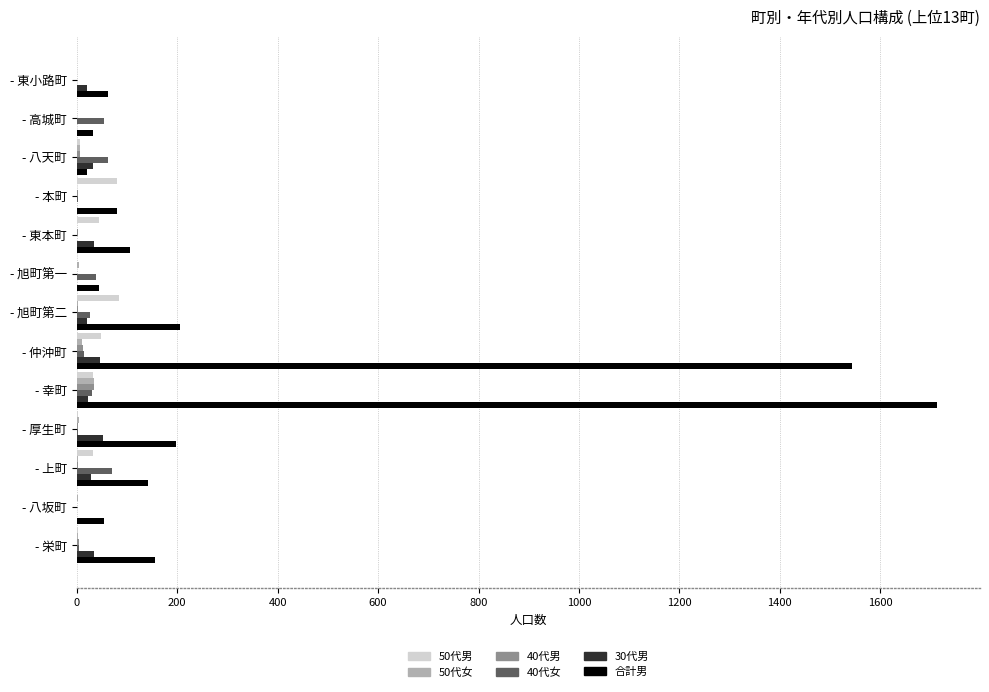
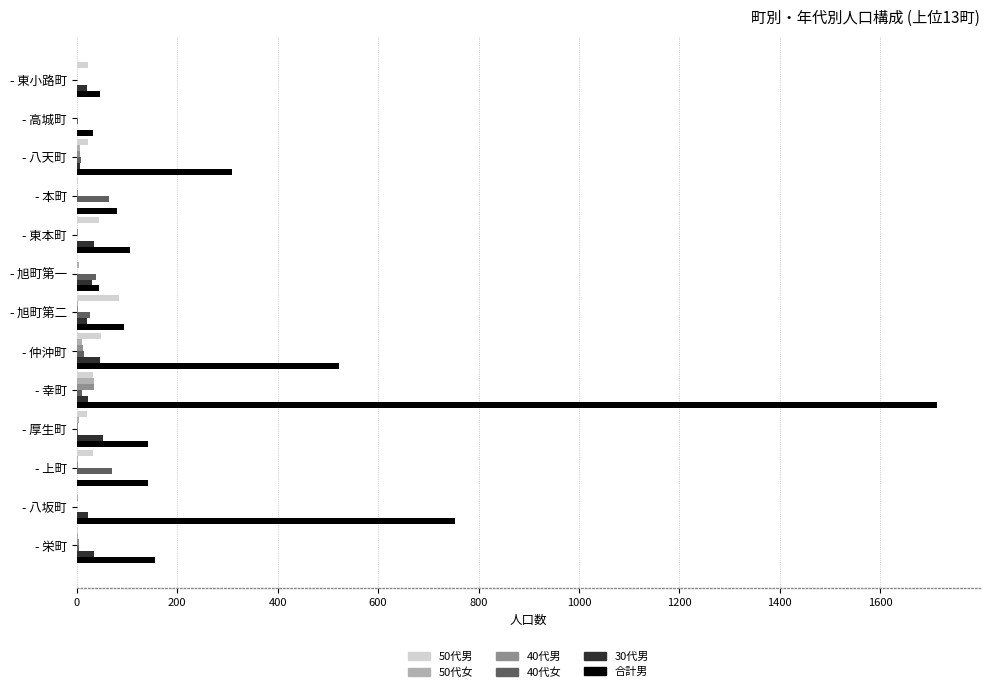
  {
    "50代男": {
-     "- 東小路町": 0,
+     "- 東小路町": 20,
      "- 高城町": 0,
-     "- 八天町": 10,
-     "- 本町": 80,
+     "- 八天町": 20,
+     "- 本町": 0,
      "- 東本町": 50,
      "- 旭町第一": 0,
      "- 旭町第二": 80,
      "- 仲沖町": 50,
      "- 幸町": 30,
-     "- 厚生町": 0,
+     "- 厚生町": 20,
      "- 上町": 30,
      "- 八坂町": 0
    },
    "40代女": {
      "- 東小路町": 0,
-     "- 高城町": 60,
-     "- 八天町": 60,
-     "- 本町": 0,
+     "- 高城町": 0,
+     "- 八天町": 10,
+     "- 本町": 60,
      "- 東本町": 0,
      "- 旭町第一": 40,
      "- 旭町第二": 30,
      "- 仲沖町": 10,
-     "- 幸町": 30,
+     "- 幸町": 10,
      "- 上町": 70,
      "- 栄町": 10
    },
    "30代男": {
      "- 東小路町": 20,
      "- 高城町": 0,
-     "- 八天町": 30,
+     "- 八天町": 10,
      "- 東本町": 30,
-     "- 旭町第一": 0,
+     "- 旭町第一": 30,
      "- 旭町第二": 20,
      "- 仲沖町": 50,
      "- 幸町": 20,
      "- 厚生町": 50,
-     "- 上町": 30,
-     "- 八坂町": 0,
+     "- 上町": 0,
+     "- 八坂町": 20,
      "- 栄町": 30
    },
    "合計男": {
-     "- 東小路町": 60,
+     "- 東小路町": 50,
      "- 高城町": 30,
-     "- 八天町": 20,
+     "- 八天町": 310,
      "- 本町": 80,
      "- 東本町": 110,
      "- 旭町第一": 40,
-     "- 旭町第二": 210,
-     "- 仲沖町": 1540,
+     "- 旭町第二": 90,
+     "- 仲沖町": 520,
      "- 幸町": 1710,
-     "- 厚生町": 200,
+     "- 厚生町": 140,
      "- 上町": 140,
-     "- 八坂町": 60,
+     "- 八坂町": 750,
      "- 栄町": 160
    }
  }
